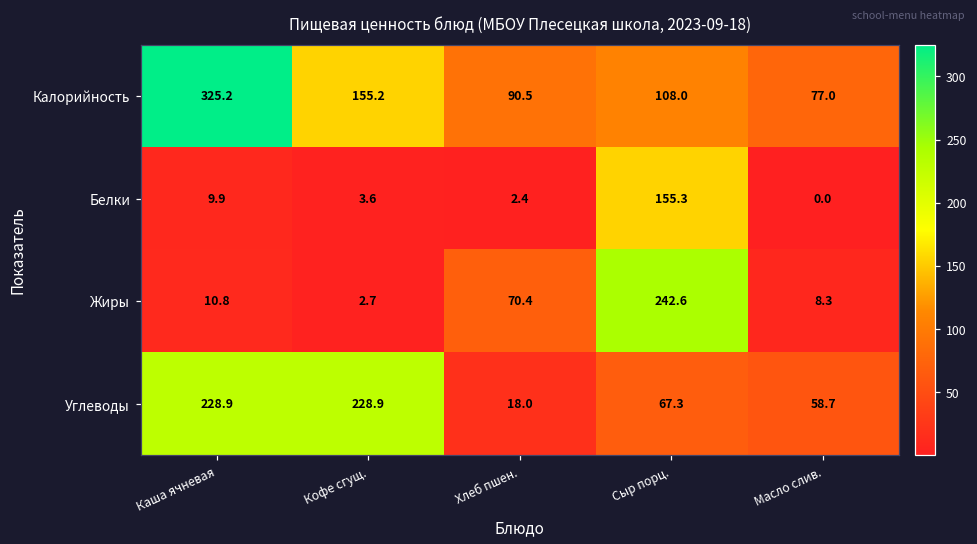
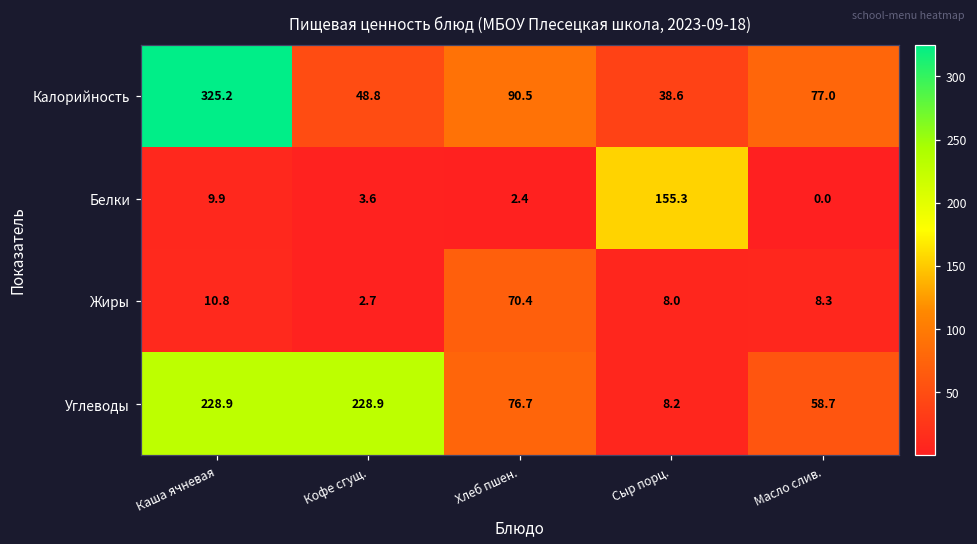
  {
    "Калорийность": {
      "Каша ячневая": 325.2,
-     "Кофе сгущ.": 155.2,
+     "Кофе сгущ.": 48.8,
      "Хлеб пшен.": 90.5,
-     "Сыр порц.": 108.0,
+     "Сыр порц.": 38.6,
      "Масло слив.": 77.0
    },
    "Белки": {
      "Каша ячневая": 9.9,
      "Кофе сгущ.": 3.6,
      "Хлеб пшен.": 2.4,
      "Сыр порц.": 155.3,
      "Масло слив.": 0.0
    },
    "Жиры": {
      "Каша ячневая": 10.8,
      "Кофе сгущ.": 2.7,
      "Хлеб пшен.": 70.4,
-     "Сыр порц.": 242.6,
+     "Сыр порц.": 8.0,
      "Масло слив.": 8.3
    },
    "Углеводы": {
      "Каша ячневая": 228.9,
      "Кофе сгущ.": 228.9,
-     "Хлеб пшен.": 18.0,
-     "Сыр порц.": 67.3,
+     "Хлеб пшен.": 76.7,
+     "Сыр порц.": 8.2,
      "Масло слив.": 58.7
    }
  }
